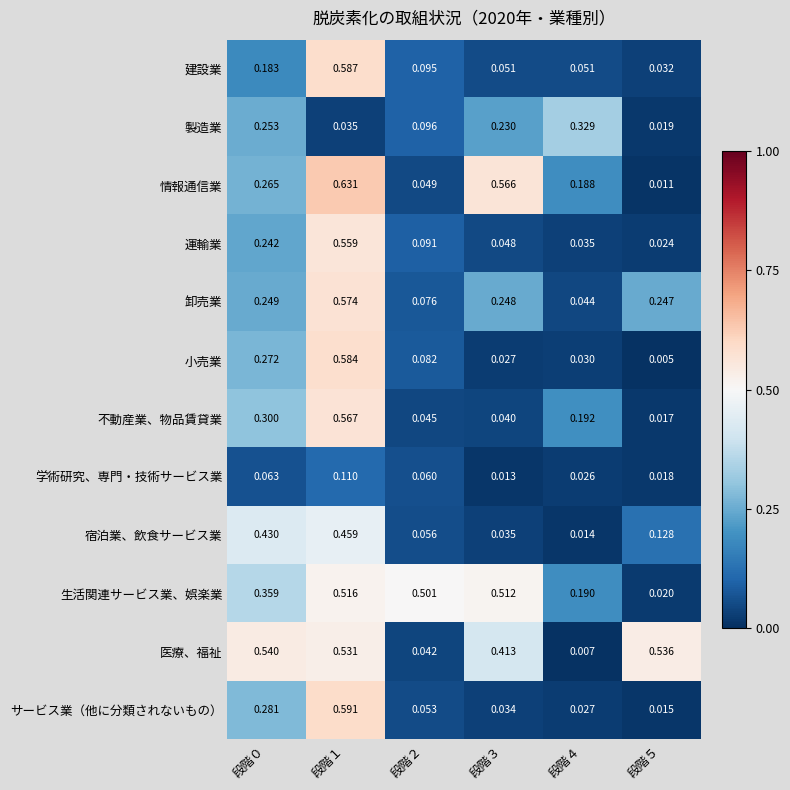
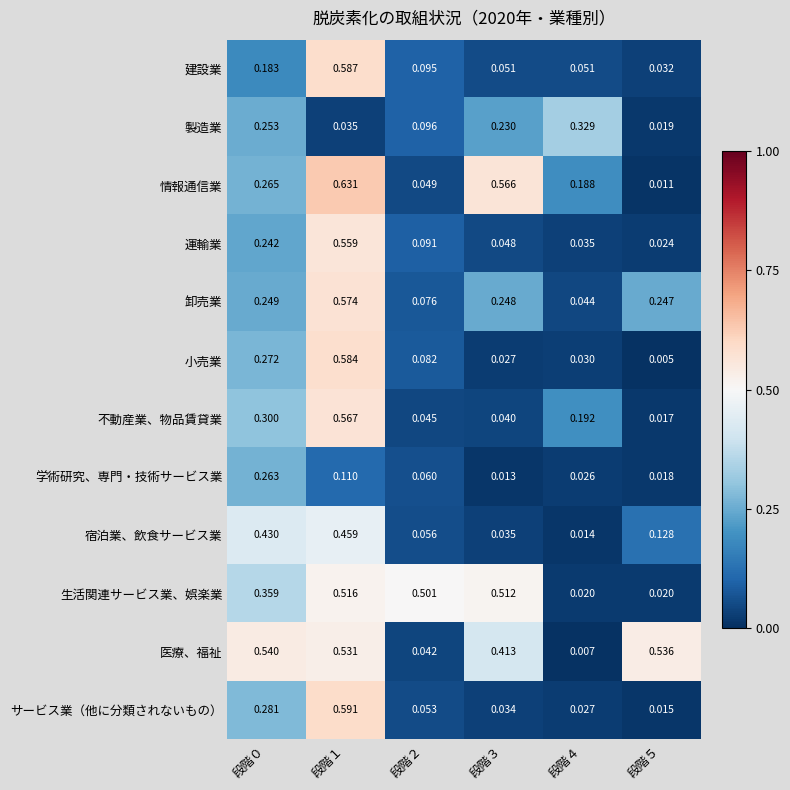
  {
    "建設業": {
      "段階０": 0.183,
      "段階１": 0.587,
      "段階２": 0.095,
      "段階３": 0.051,
      "段階４": 0.051,
      "段階５": 0.032
    },
    "製造業": {
      "段階０": 0.253,
      "段階１": 0.035,
      "段階２": 0.096,
      "段階３": 0.230,
      "段階４": 0.329,
      "段階５": 0.019
    },
    "情報通信業": {
      "段階０": 0.265,
      "段階１": 0.631,
      "段階２": 0.049,
      "段階３": 0.566,
      "段階４": 0.188,
      "段階５": 0.011
    },
    "運輸業": {
      "段階０": 0.242,
      "段階１": 0.559,
      "段階２": 0.091,
      "段階３": 0.048,
      "段階４": 0.035,
      "段階５": 0.024
    },
    "卸売業": {
      "段階０": 0.249,
      "段階１": 0.574,
      "段階２": 0.076,
      "段階３": 0.248,
      "段階４": 0.044,
      "段階５": 0.247
    },
    "小売業": {
      "段階０": 0.272,
      "段階１": 0.584,
      "段階２": 0.082,
      "段階３": 0.027,
      "段階４": 0.030,
      "段階５": 0.005
    },
    "不動産業、物品賃貸業": {
      "段階０": 0.300,
      "段階１": 0.567,
      "段階２": 0.045,
      "段階３": 0.040,
      "段階４": 0.192,
      "段階５": 0.017
    },
    "学術研究、専門・技術サービス業": {
-     "段階０": 0.063,
+     "段階０": 0.263,
      "段階１": 0.110,
      "段階２": 0.060,
      "段階３": 0.013,
      "段階４": 0.026,
      "段階５": 0.018
    },
    "宿泊業、飲食サービス業": {
      "段階０": 0.430,
      "段階１": 0.459,
      "段階２": 0.056,
      "段階３": 0.035,
      "段階４": 0.014,
      "段階５": 0.128
    },
    "生活関連サービス業、娯楽業": {
      "段階０": 0.359,
      "段階１": 0.516,
      "段階２": 0.501,
      "段階３": 0.512,
-     "段階４": 0.190,
+     "段階４": 0.020,
      "段階５": 0.020
    },
    "医療、福祉": {
      "段階０": 0.540,
      "段階１": 0.531,
      "段階２": 0.042,
      "段階３": 0.413,
      "段階４": 0.007,
      "段階５": 0.536
    },
    "サービス業（他に分類されないもの）": {
      "段階０": 0.281,
      "段階１": 0.591,
      "段階２": 0.053,
      "段階３": 0.034,
      "段階４": 0.027,
      "段階５": 0.015
    }
  }
